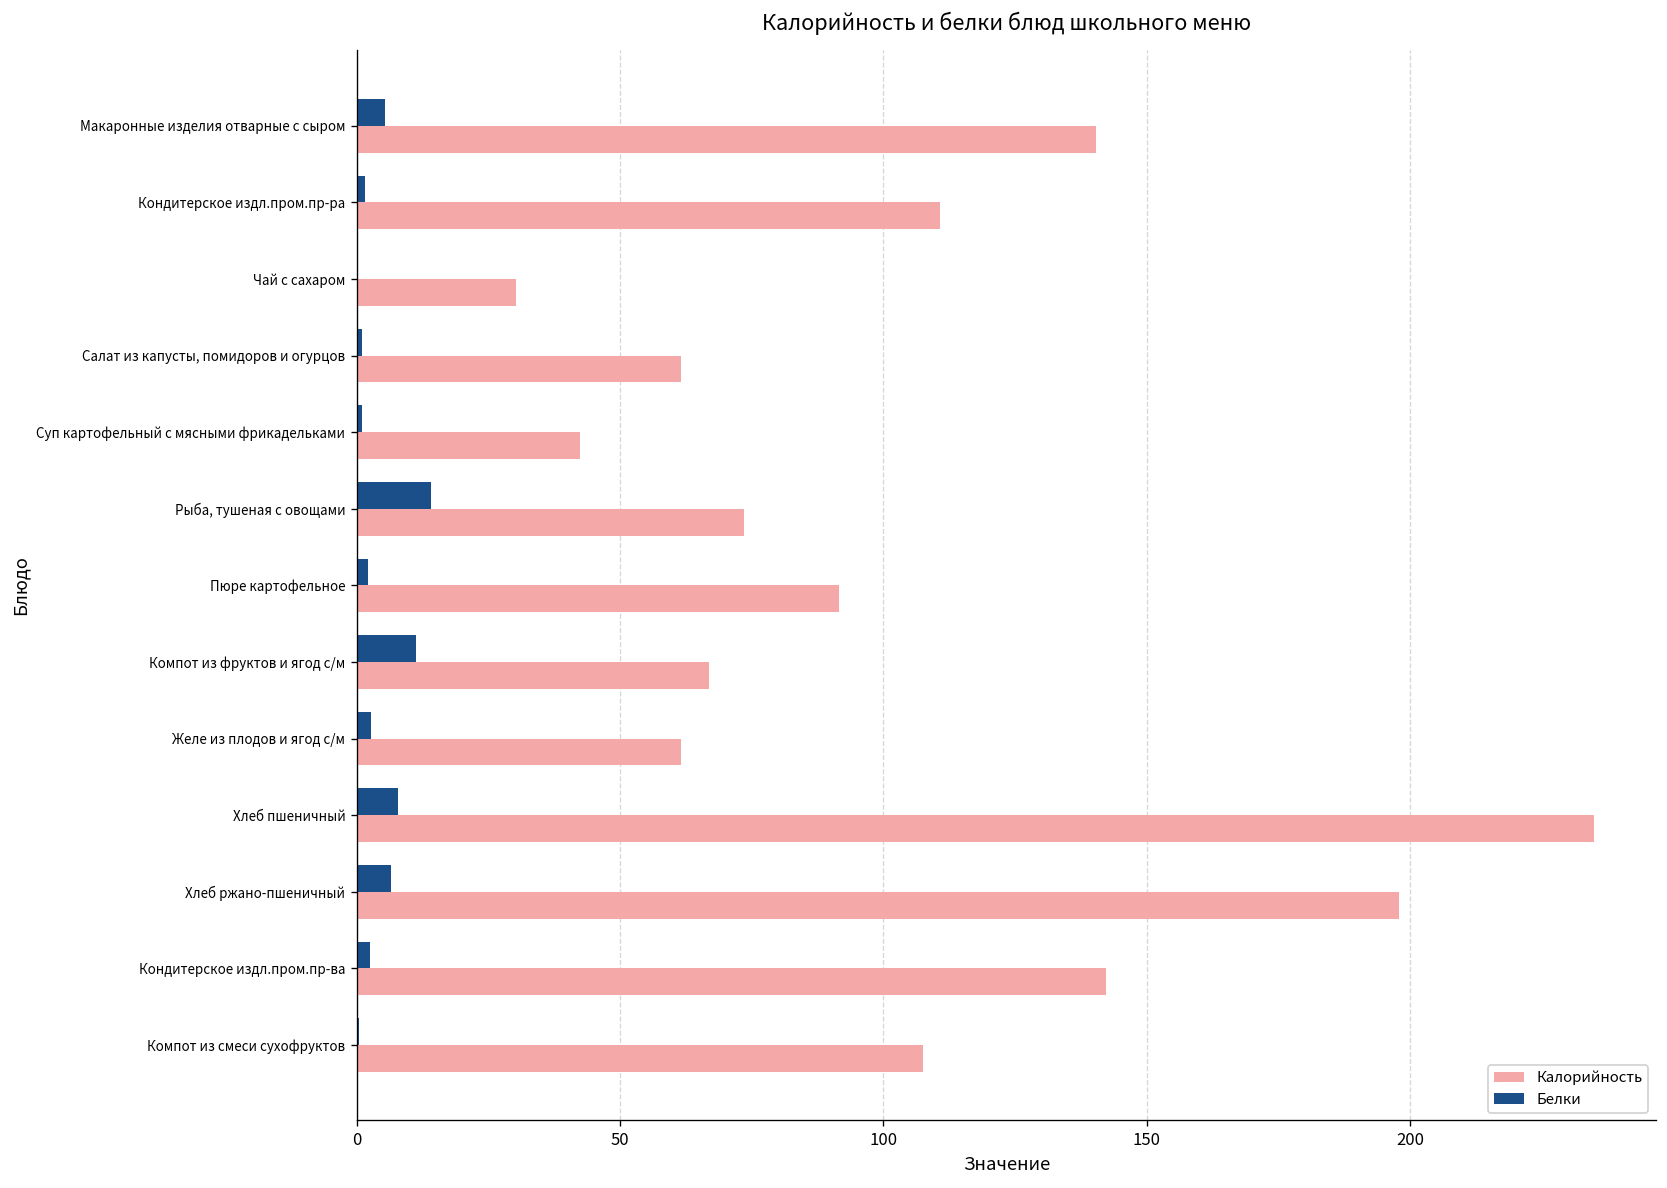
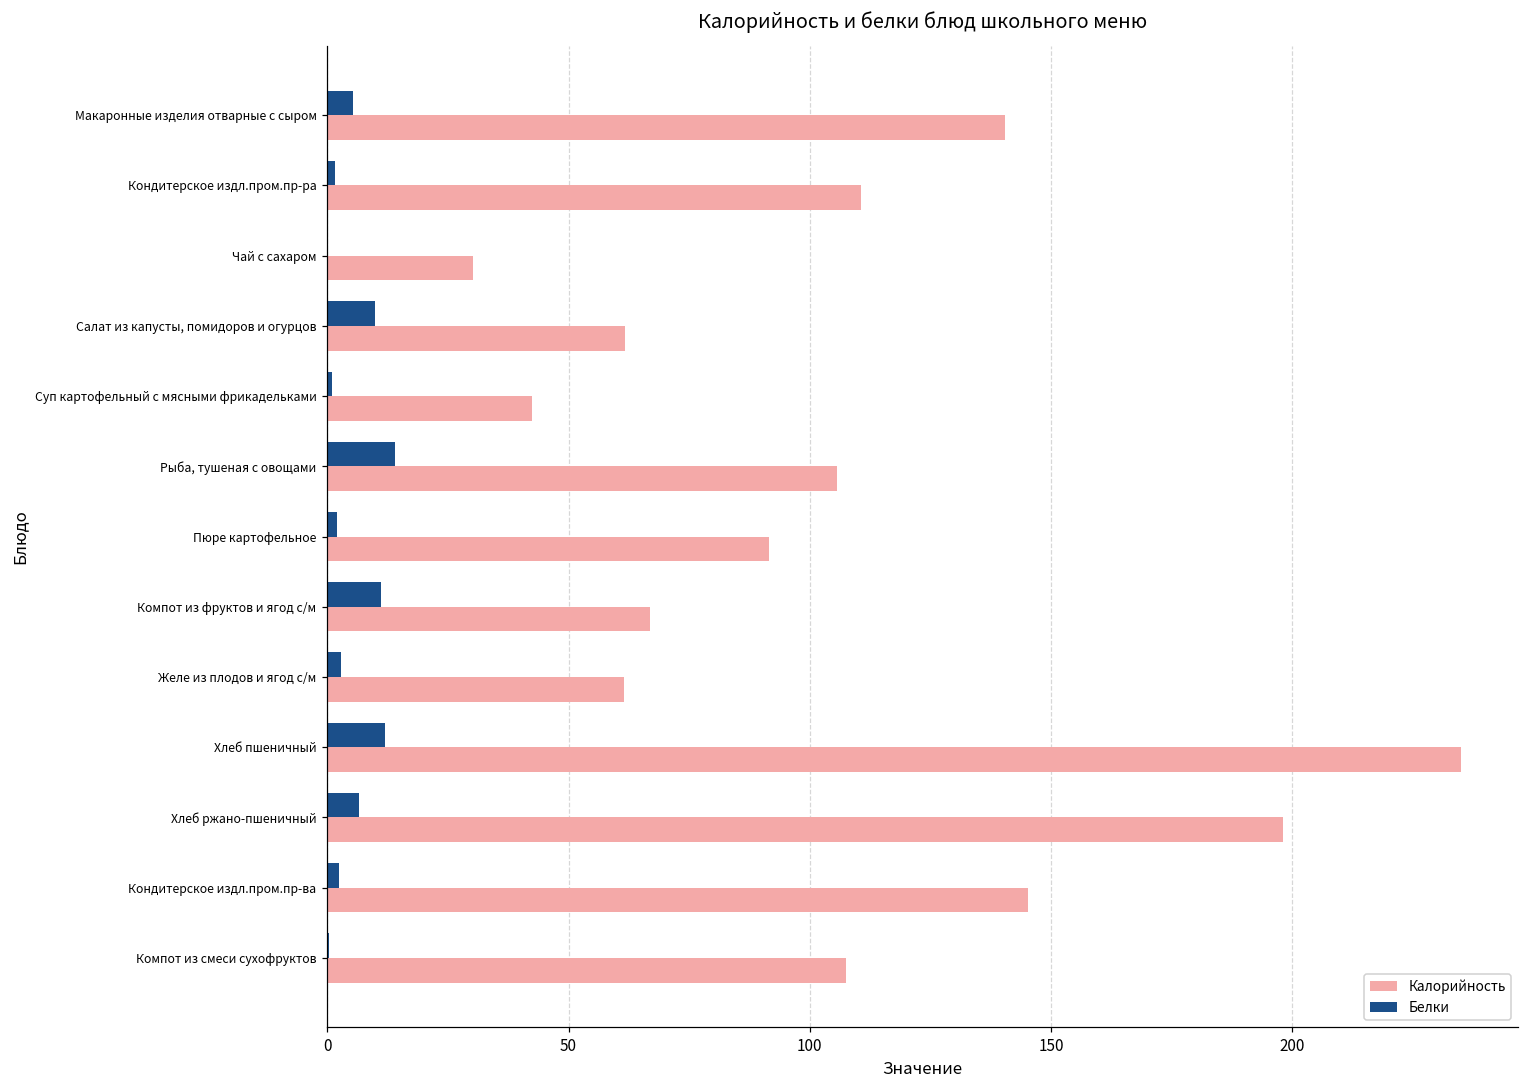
  {
    "Калорийность": {
      "Макаронные изделия отварные с сыром": 140,
      "Кондитерское издл.пром.пр-ра": 111,
      "Чай с сахаром": 30,
      "Салат из капусты, помидоров и огурцов": 62,
      "Суп картофельный с мясными фрикадельками": 42,
-     "Рыба, тушеная с овощами": 74,
+     "Рыба, тушеная с овощами": 106,
      "Пюре картофельное": 91,
      "Компот из фруктов и ягод с/м": 67,
      "Желе из плодов и ягод с/м": 61,
      "Хлеб пшеничный": 235,
      "Хлеб ржано-пшеничный": 198,
-     "Кондитерское издл.пром.пр-ва": 142,
+     "Кондитерское издл.пром.пр-ва": 145,
      "Компот из смеси сухофруктов": 107
    },
    "Белки": {
      "Макаронные изделия отварные с сыром": 5,
      "Кондитерское издл.пром.пр-ра": 2,
-     "Салат из капусты, помидоров и огурцов": 1,
+     "Салат из капусты, помидоров и огурцов": 10,
      "Суп картофельный с мясными фрикадельками": 1,
      "Рыба, тушеная с овощами": 14,
      "Пюре картофельное": 2,
      "Компот из фруктов и ягод с/м": 11,
      "Желе из плодов и ягод с/м": 3,
-     "Хлеб пшеничный": 8,
+     "Хлеб пшеничный": 12,
      "Хлеб ржано-пшеничный": 7,
      "Кондитерское издл.пром.пр-ва": 2
    }
  }
